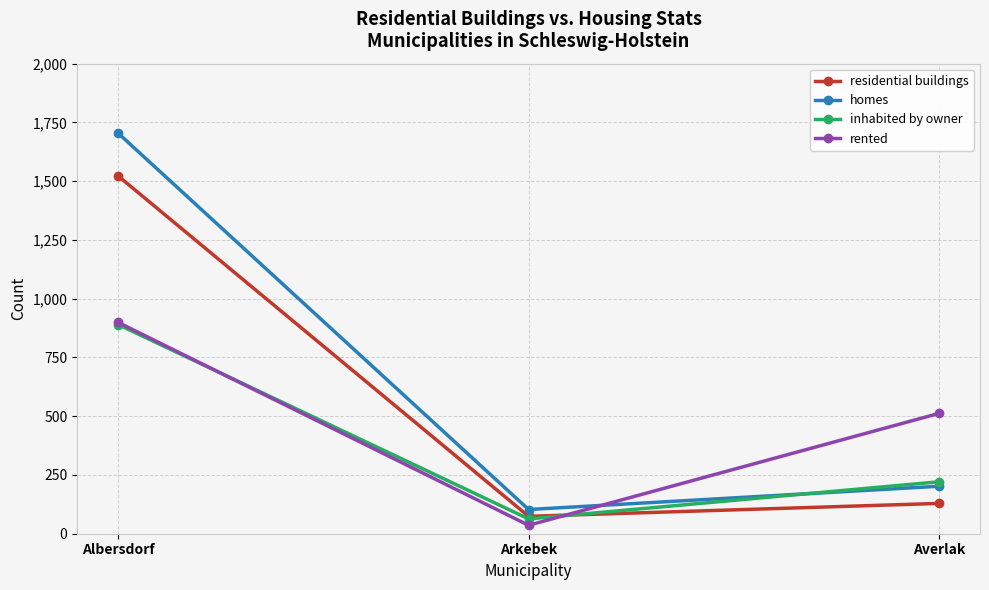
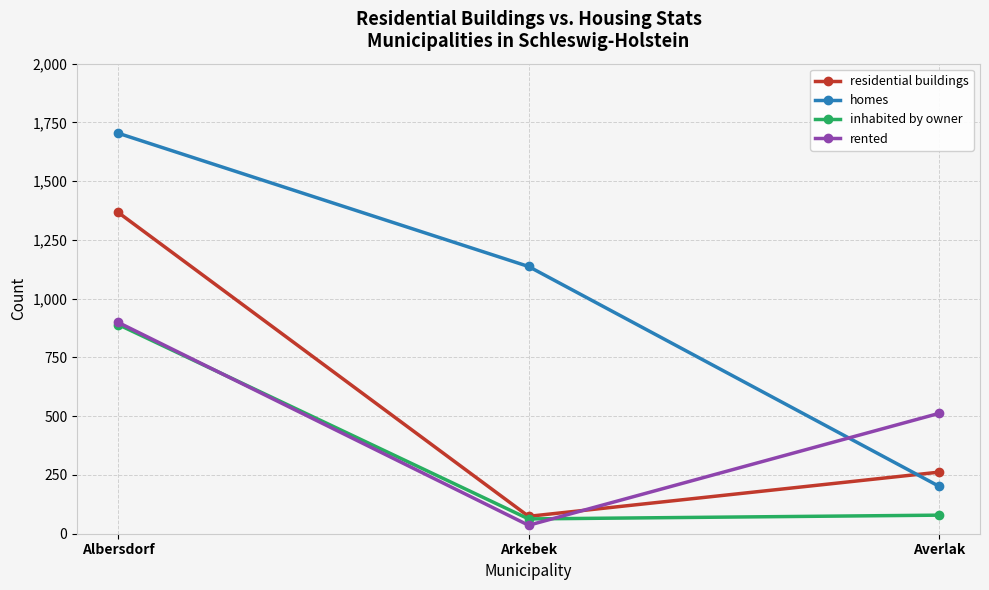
  {
    "residential buildings": {
-     "Albersdorf": "1,520",
+     "Albersdorf": "1,370",
      "Arkebek": "70",
-     "Averlak": "130"
+     "Averlak": "260"
    },
    "homes": {
      "Albersdorf": "1,700",
-     "Arkebek": "100",
+     "Arkebek": "1,140",
      "Averlak": "200"
    },
    "inhabited by owner": {
      "Arkebek": "60",
-     "Averlak": "220"
+     "Averlak": "80"
    },
    "rented": {
      "Arkebek": "40",
      "Averlak": "510"
    }
  }
